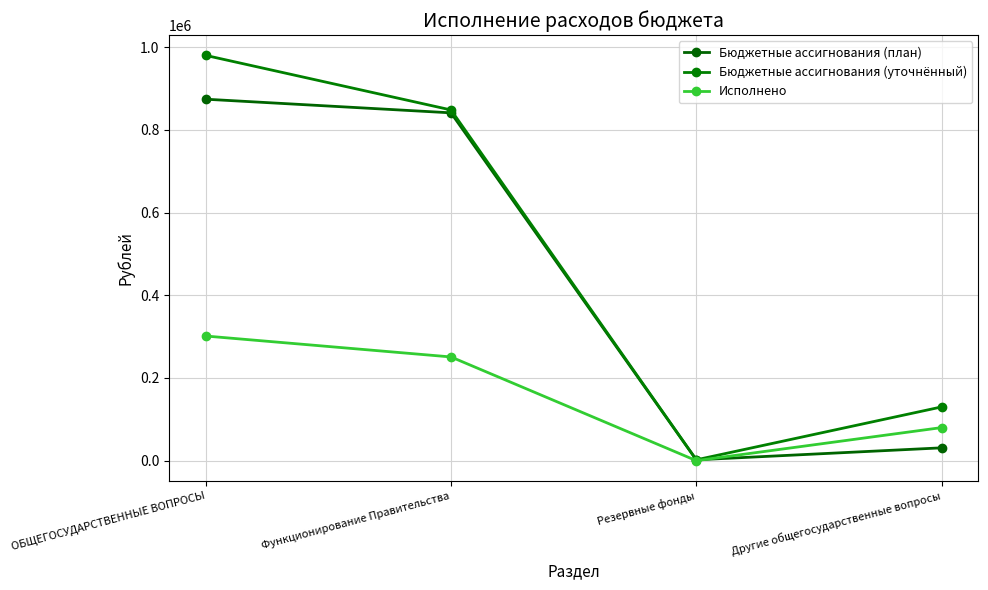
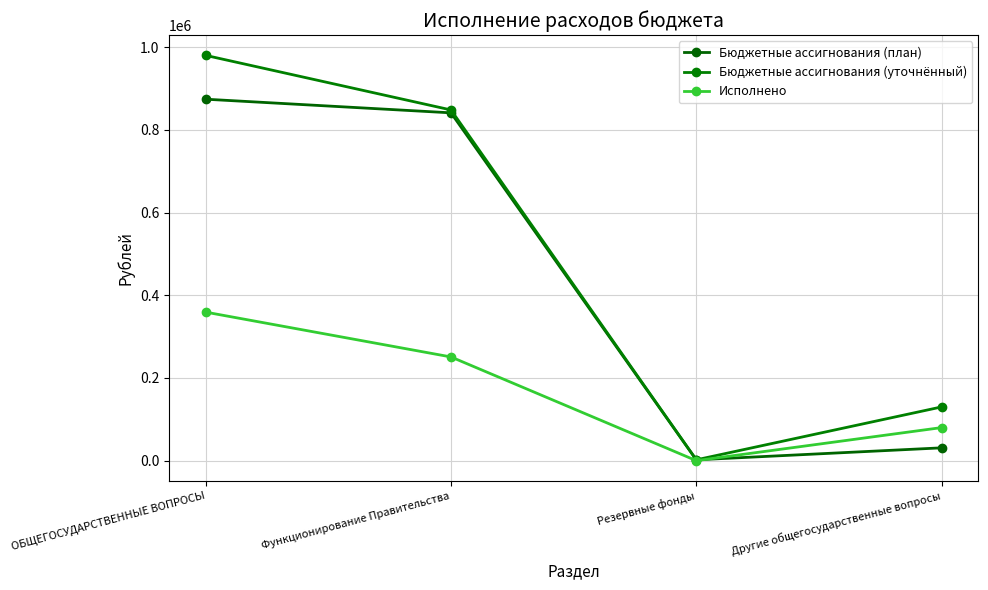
  {
    "Исполнено": {
-     "ОБЩЕГОСУДАРСТВЕННЫЕ ВОПРОСЫ": 300000,
+     "ОБЩЕГОСУДАРСТВЕННЫЕ ВОПРОСЫ": 360000,
      "Функционирование Правительства": 250000,
      "Другие общегосударственные вопросы": 80000
    }
  }
